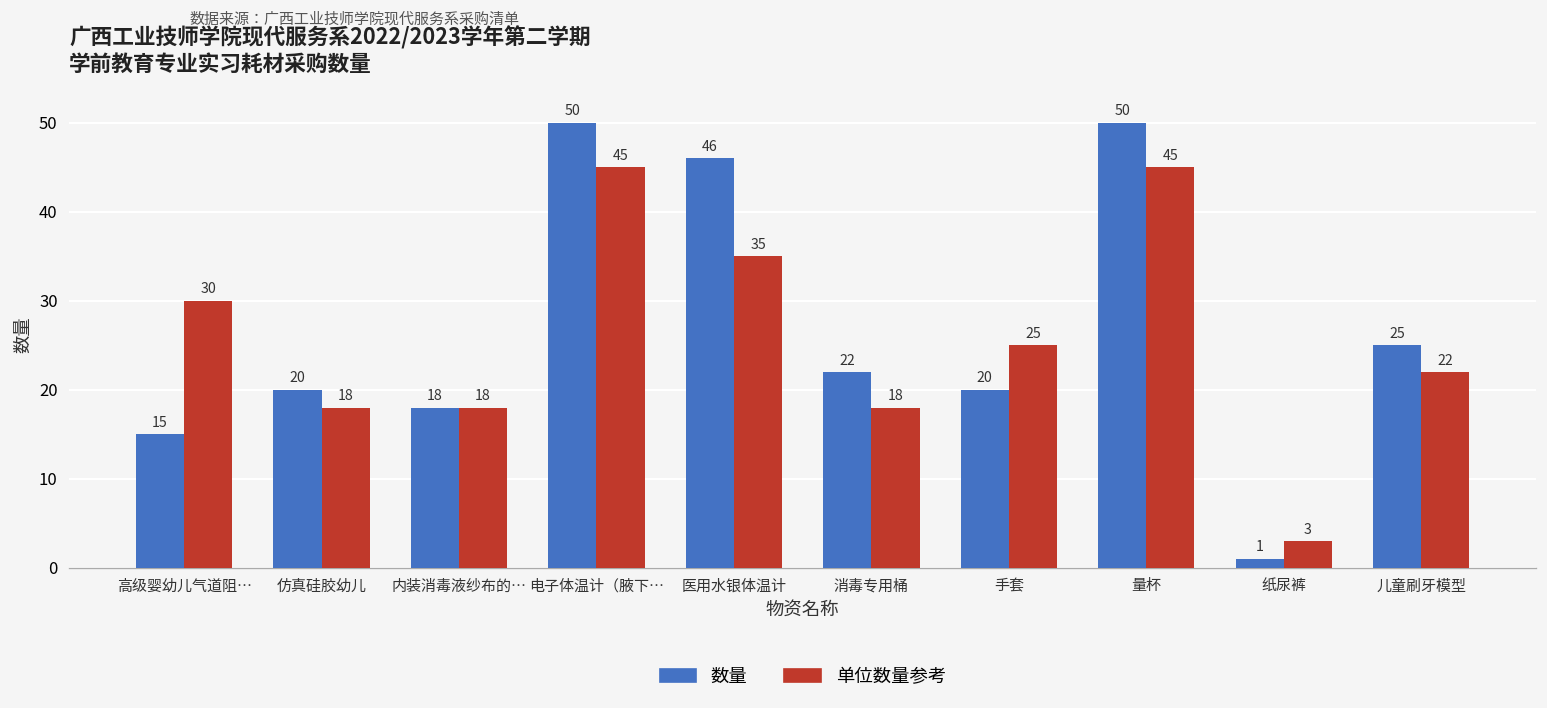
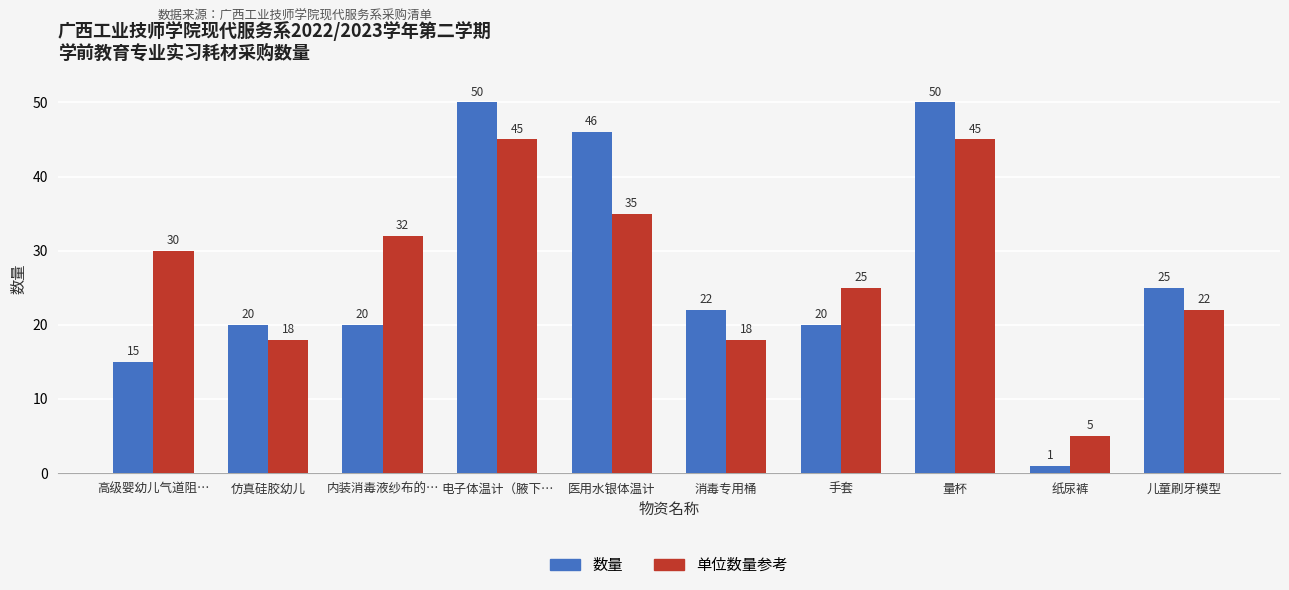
  {
    "数量": {
      "高级婴幼儿气道阻…": 15,
      "仿真硅胶幼儿": 20,
-     "内装消毒液纱布的…": 18,
+     "内装消毒液纱布的…": 20,
      "电子体温计（腋下…": 50,
      "医用水银体温计": 46,
      "消毒专用桶": 22,
      "手套": 20,
      "量杯": 50,
      "纸尿裤": 1,
      "儿童刷牙模型": 25
    },
    "单位数量参考": {
      "高级婴幼儿气道阻…": 30,
      "仿真硅胶幼儿": 18,
-     "内装消毒液纱布的…": 18,
+     "内装消毒液纱布的…": 32,
      "电子体温计（腋下…": 45,
      "医用水银体温计": 35,
      "消毒专用桶": 18,
      "手套": 25,
      "量杯": 45,
-     "纸尿裤": 3,
+     "纸尿裤": 5,
      "儿童刷牙模型": 22
    }
  }
